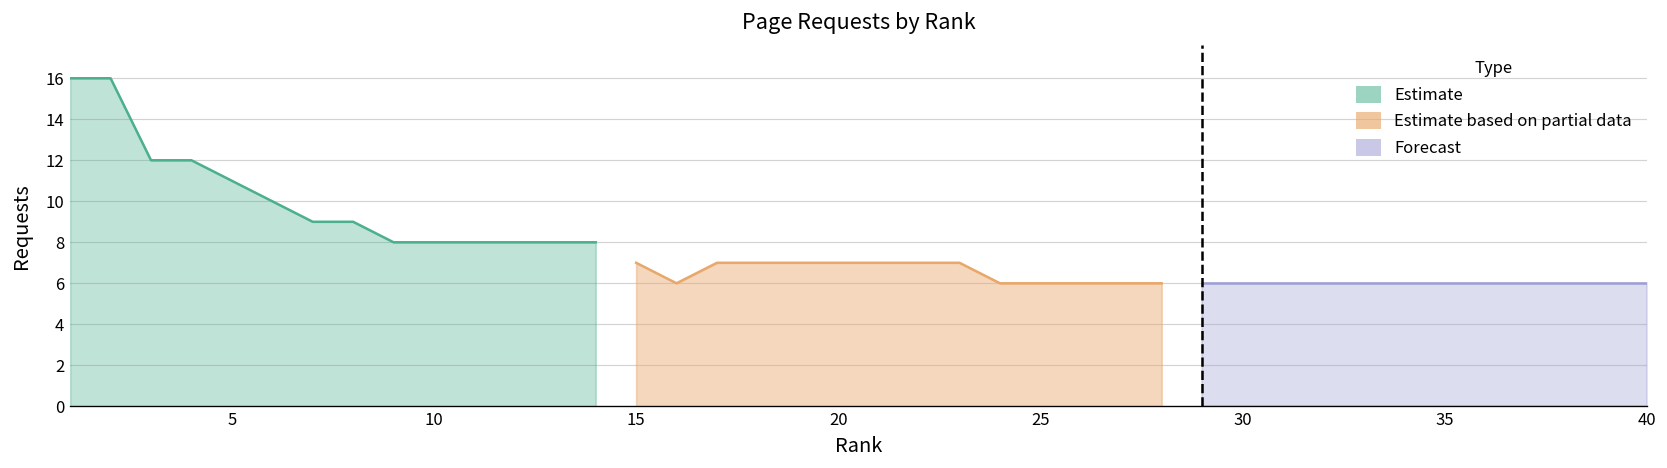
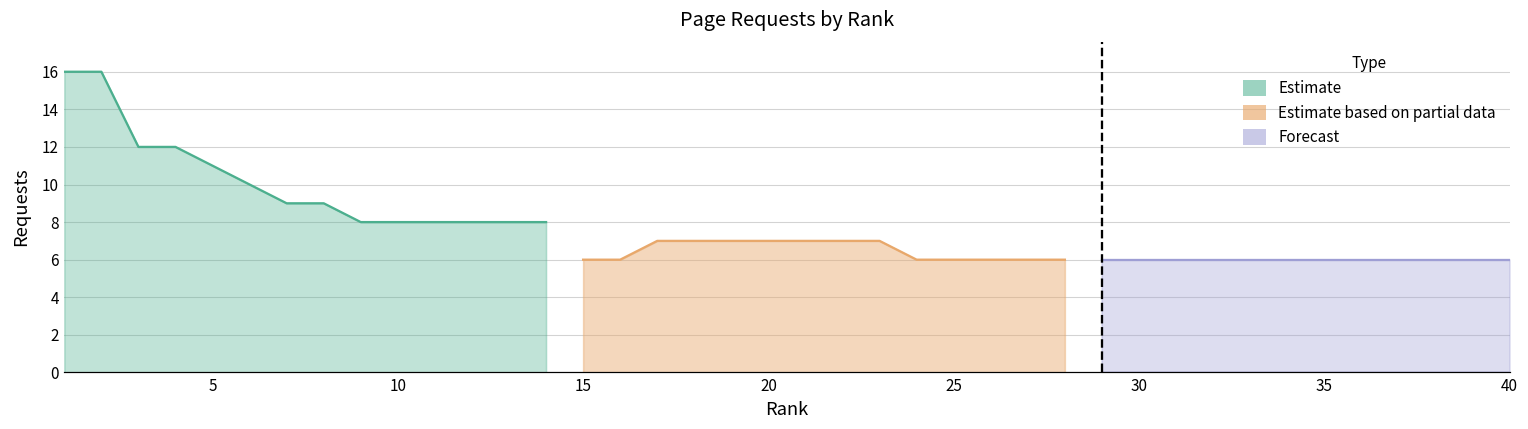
  {
    "Estimate based on partial data": {
-     "15": 7,
+     "15": 6,
      "20": 7,
      "25": 6
    }
  }
